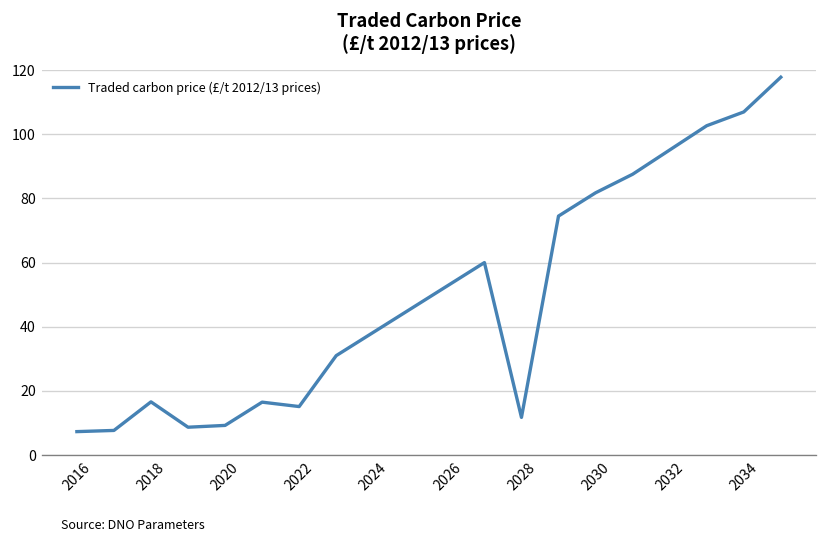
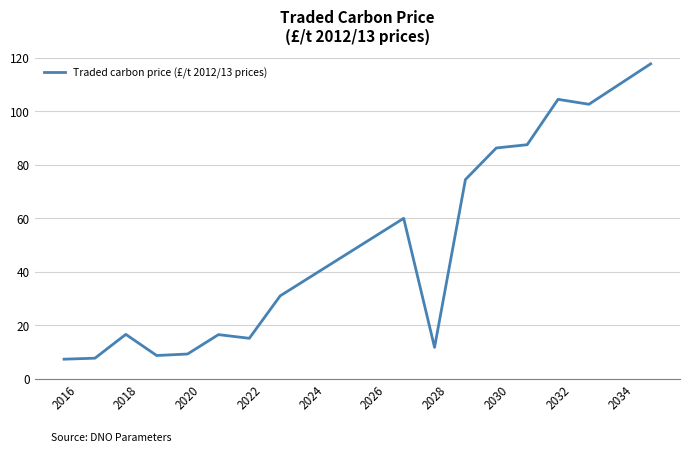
  {
    "2016": 7,
    "2018": 17,
    "2020": 9,
    "2022": 15,
    "2024": 38,
    "2026": 53,
    "2028": 12,
-   "2030": 82,
-   "2032": 95,
-   "2034": 107
+   "2030": 86,
+   "2032": 104,
+   "2034": 110
  }
